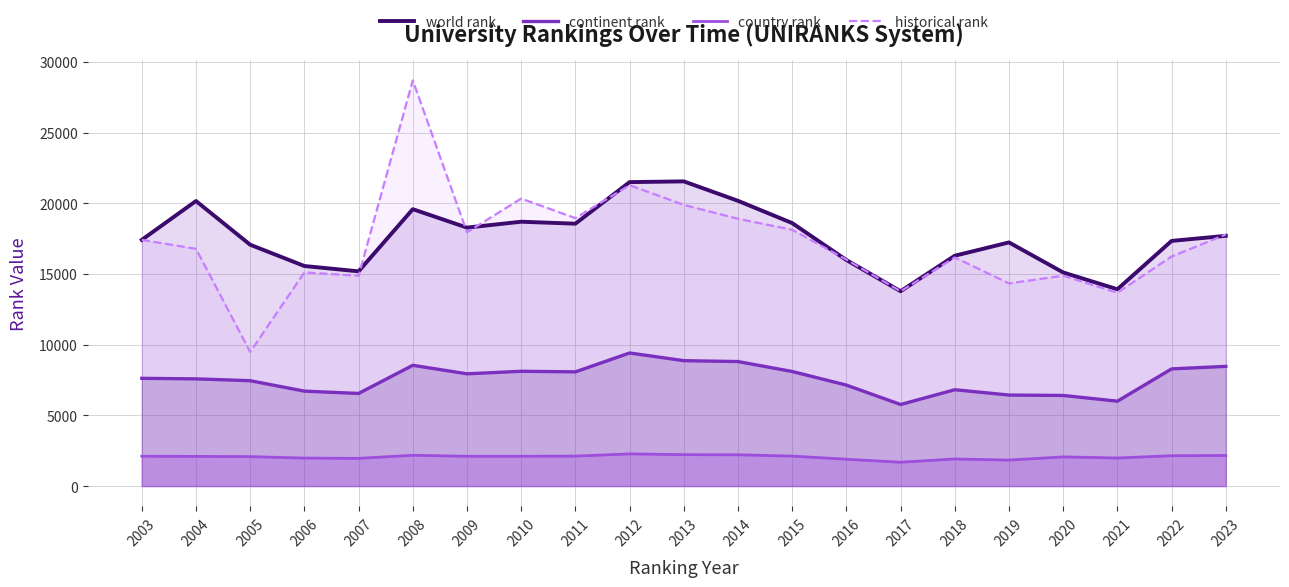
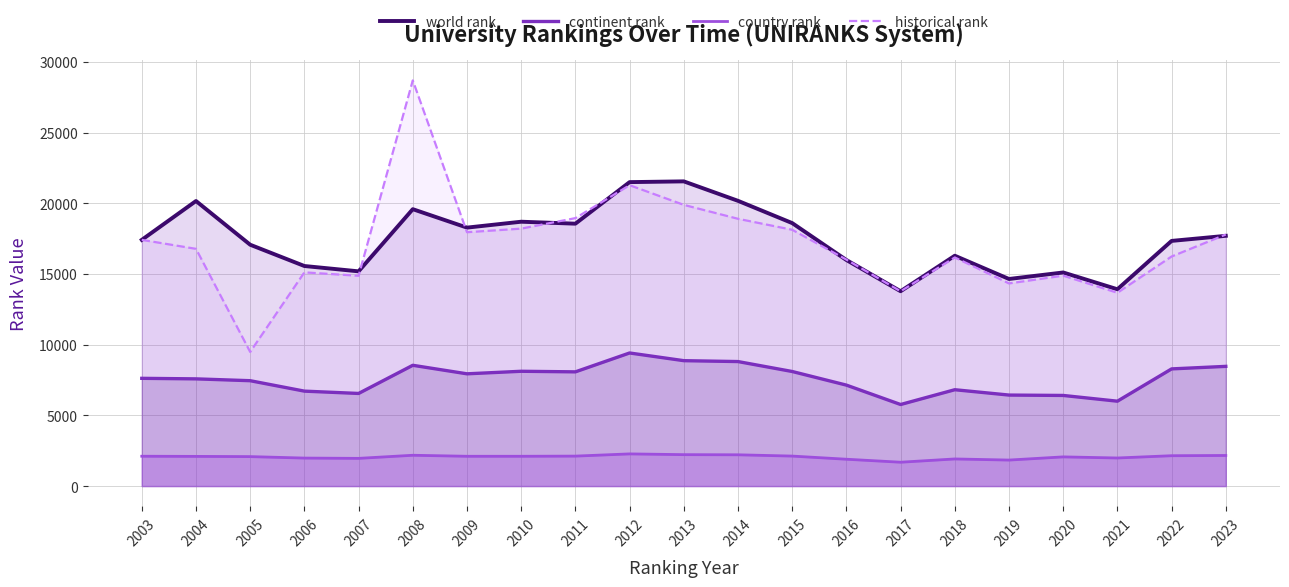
  {
    "world rank": {
      "2004": 20200,
      "2005": 17100,
      "2006": 15600,
      "2007": 15200,
      "2008": 19600,
      "2009": 18300,
      "2010": 18700,
      "2011": 18600,
      "2012": 21500,
      "2013": 21600,
      "2014": 20200,
      "2015": 18600,
-     "2019": 17200,
+     "2019": 14600,
      "2020": 15100,
      "2021": 13900,
      "2022": 17300
    },
    "historical rank": {
      "2004": 16800,
      "2005": 9500,
      "2006": 15100,
      "2007": 14900,
      "2008": 28700,
      "2009": 18000,
-     "2010": 20300,
+     "2010": 18200,
      "2011": 19000,
      "2012": 21300,
      "2013": 19900,
      "2014": 18900,
      "2015": 18100,
      "2019": 14300,
      "2020": 14900,
      "2021": 13700,
      "2022": 16200
    }
  }
